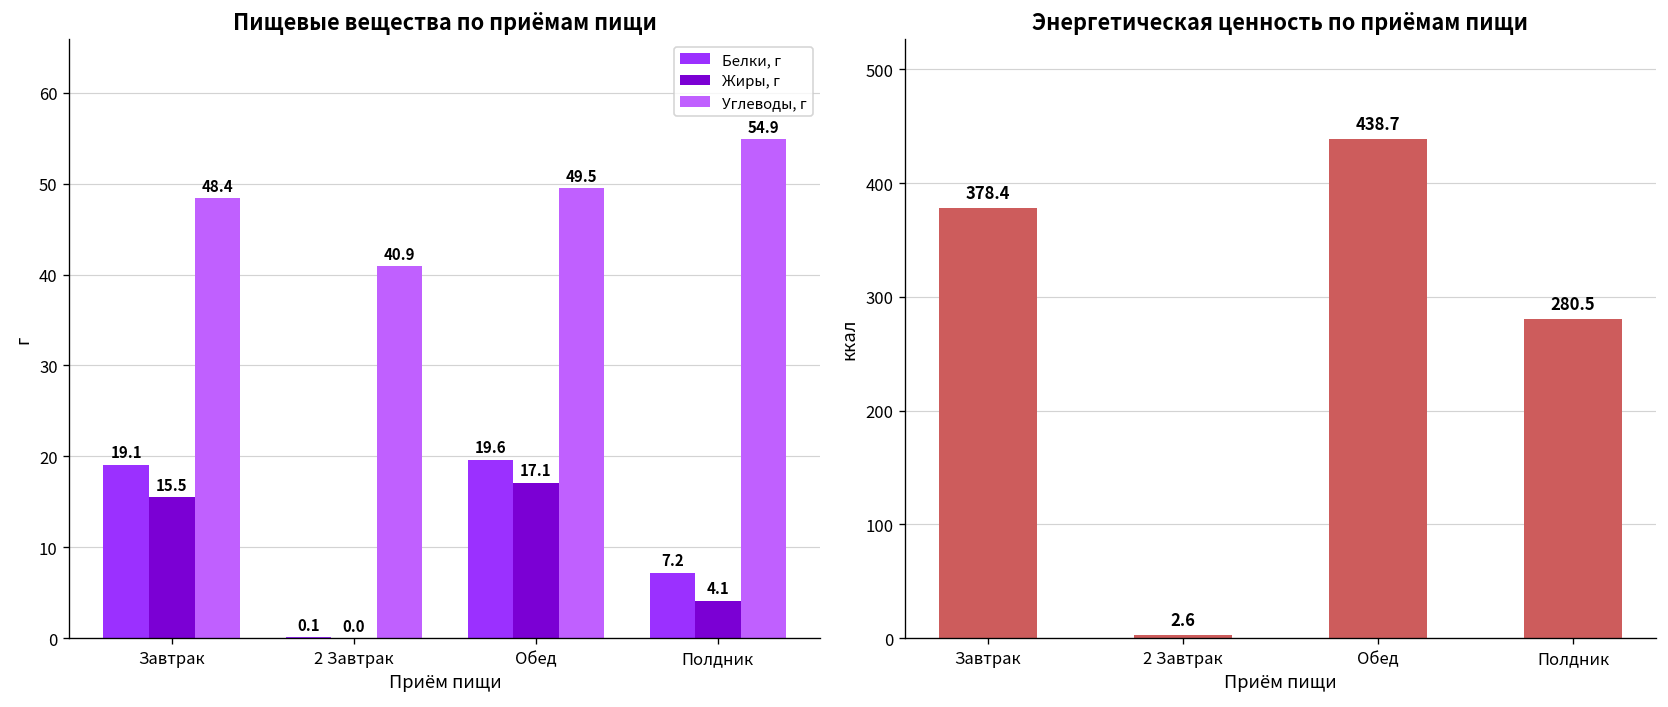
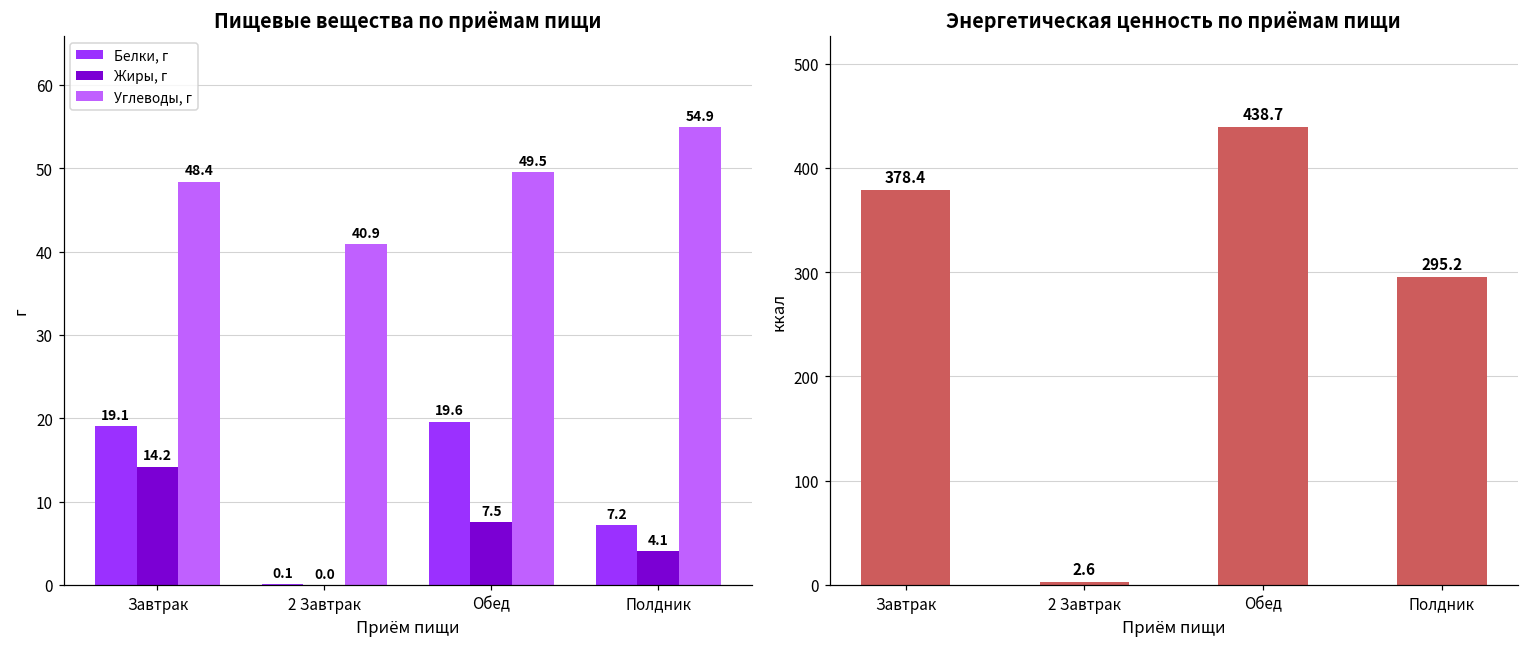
  {
    "Пищевые вещества по приёмам пищи": {
      "Белки, г": {
        "Завтрак": 19.1,
        "2 Завтрак": 0.1,
        "Обед": 19.6,
        "Полдник": 7.2
      },
      "Жиры, г": {
-       "Завтрак": 15.5,
+       "Завтрак": 14.2,
        "2 Завтрак": 0.0,
-       "Обед": 17.1,
+       "Обед": 7.5,
        "Полдник": 4.1
      },
      "Углеводы, г": {
        "Завтрак": 48.4,
        "2 Завтрак": 40.9,
        "Обед": 49.5,
        "Полдник": 54.9
      }
    },
    "Энергетическая ценность по приёмам пищи": {
      "Завтрак": 378.4,
      "2 Завтрак": 2.6,
      "Обед": 438.7,
-     "Полдник": 280.5
+     "Полдник": 295.2
    }
  }
